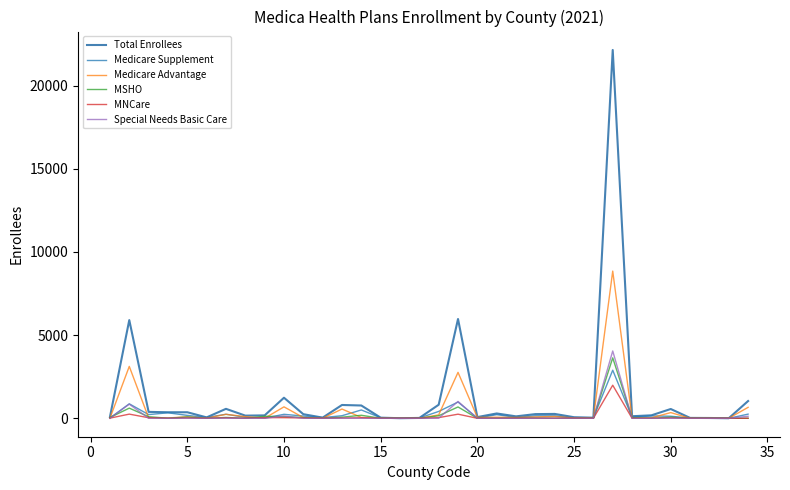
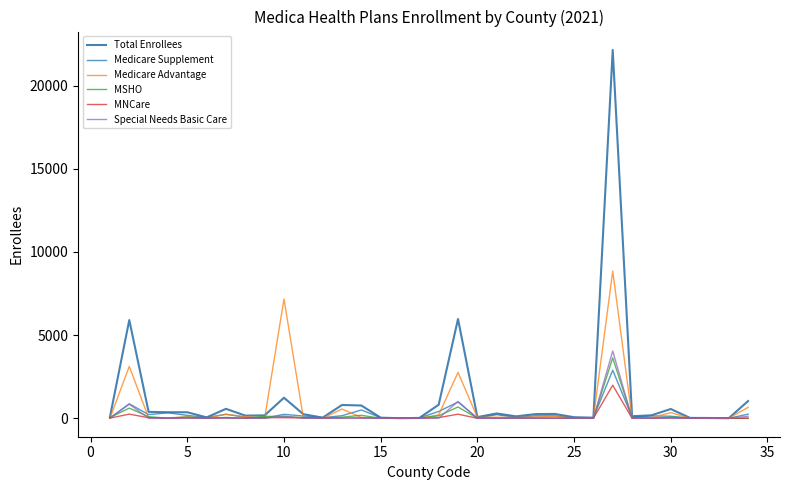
  {
    "Medicare Advantage": {
-     "10": 700,
+     "10": 7200,
      "30": 300
    }
  }
